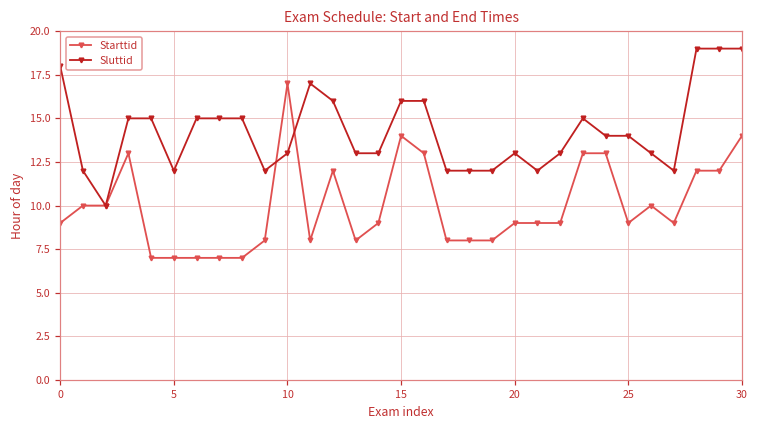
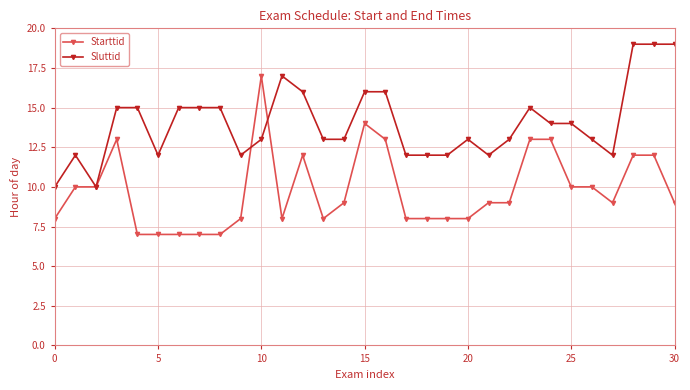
  {
    "Starttid": {
-     "0": 9,
+     "0": 8,
      "5": 7,
      "10": 17,
      "15": 14,
-     "20": 9,
-     "25": 9,
-     "30": 14
+     "20": 8,
+     "25": 10,
+     "30": 9
    },
    "Sluttid": {
-     "0": 18,
+     "0": 10,
      "5": 12,
      "10": 13,
      "15": 16,
      "20": 13,
      "25": 14,
      "30": 19
    }
  }
